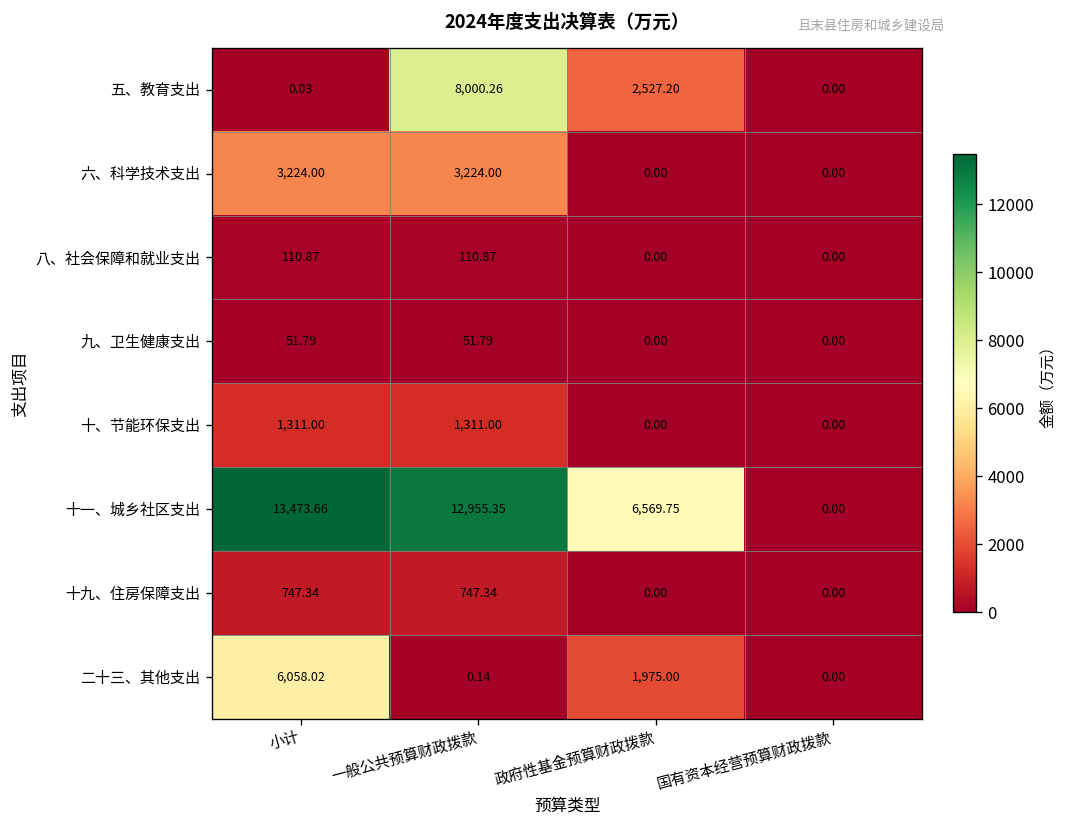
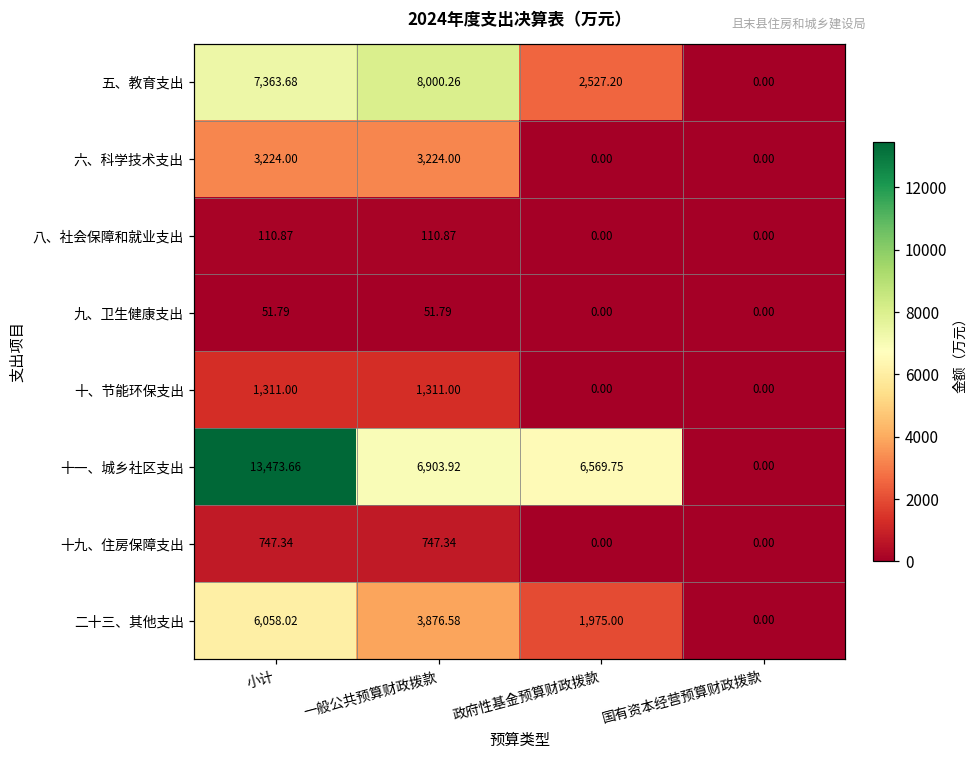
  {
    "五、教育支出": {
-     "小计": "0.03",
+     "小计": "7,363.68",
      "一般公共预算财政拨款": "8,000.26",
      "政府性基金预算财政拨款": "2,527.20",
      "国有资本经营预算财政拨款": "0.00"
    },
    "六、科学技术支出": {
      "小计": "3,224.00",
      "一般公共预算财政拨款": "3,224.00",
      "政府性基金预算财政拨款": "0.00",
      "国有资本经营预算财政拨款": "0.00"
    },
    "八、社会保障和就业支出": {
      "小计": "110.87",
      "一般公共预算财政拨款": "110.87",
      "政府性基金预算财政拨款": "0.00",
      "国有资本经营预算财政拨款": "0.00"
    },
    "九、卫生健康支出": {
      "小计": "51.79",
      "一般公共预算财政拨款": "51.79",
      "政府性基金预算财政拨款": "0.00",
      "国有资本经营预算财政拨款": "0.00"
    },
    "十、节能环保支出": {
      "小计": "1,311.00",
      "一般公共预算财政拨款": "1,311.00",
      "政府性基金预算财政拨款": "0.00",
      "国有资本经营预算财政拨款": "0.00"
    },
    "十一、城乡社区支出": {
      "小计": "13,473.66",
-     "一般公共预算财政拨款": "12,955.35",
+     "一般公共预算财政拨款": "6,903.92",
      "政府性基金预算财政拨款": "6,569.75",
      "国有资本经营预算财政拨款": "0.00"
    },
    "十九、住房保障支出": {
      "小计": "747.34",
      "一般公共预算财政拨款": "747.34",
      "政府性基金预算财政拨款": "0.00",
      "国有资本经营预算财政拨款": "0.00"
    },
    "二十三、其他支出": {
      "小计": "6,058.02",
-     "一般公共预算财政拨款": "0.14",
+     "一般公共预算财政拨款": "3,876.58",
      "政府性基金预算财政拨款": "1,975.00",
      "国有资本经营预算财政拨款": "0.00"
    }
  }
